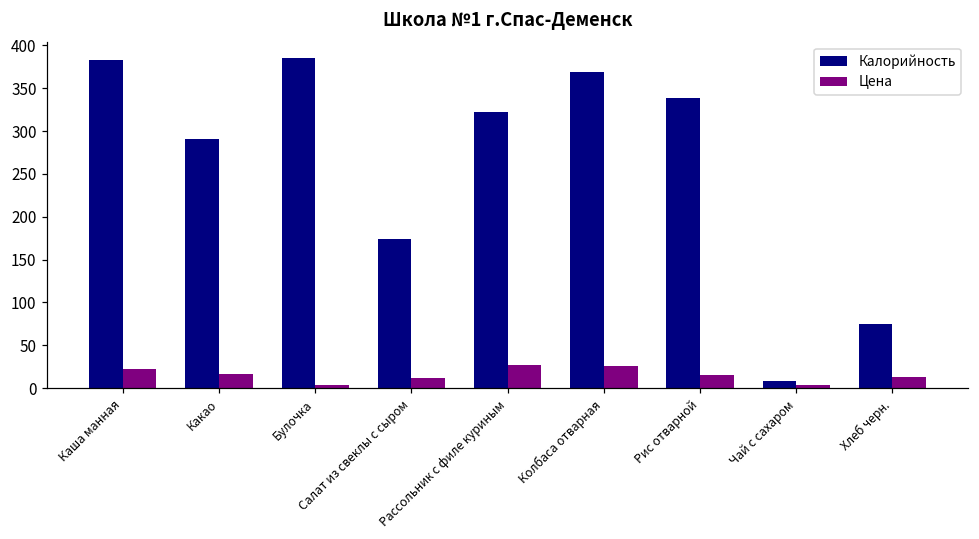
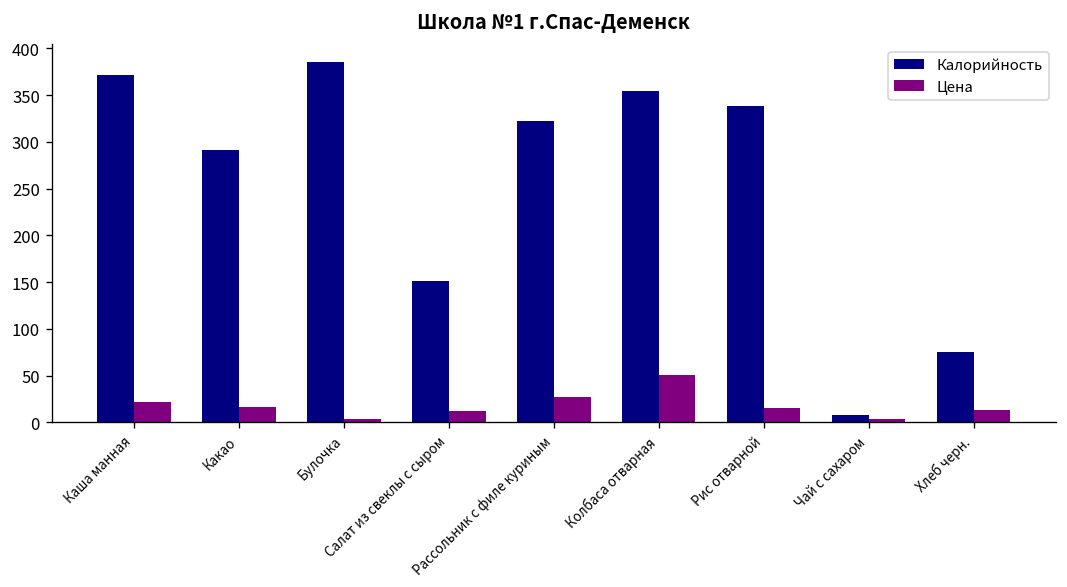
  {
    "Калорийность": {
-     "Каша манная": 380,
+     "Каша манная": 370,
      "Какао": 290,
      "Булочка": 390,
-     "Салат из свеклы с сыром": 170,
+     "Салат из свеклы с сыром": 150,
      "Рассольник с филе куриным": 320,
-     "Колбаса отварная": 370,
+     "Колбаса отварная": 360,
      "Рис отварной": 340,
      "Чай с сахаром": 10,
      "Хлеб черн.": 80
    },
    "Цена": {
      "Каша манная": 20,
      "Какао": 20,
      "Булочка": 0,
      "Салат из свеклы с сыром": 10,
      "Рассольник с филе куриным": 30,
-     "Колбаса отварная": 30,
+     "Колбаса отварная": 50,
      "Рис отварной": 20,
      "Чай с сахаром": 0,
      "Хлеб черн.": 10
    }
  }
